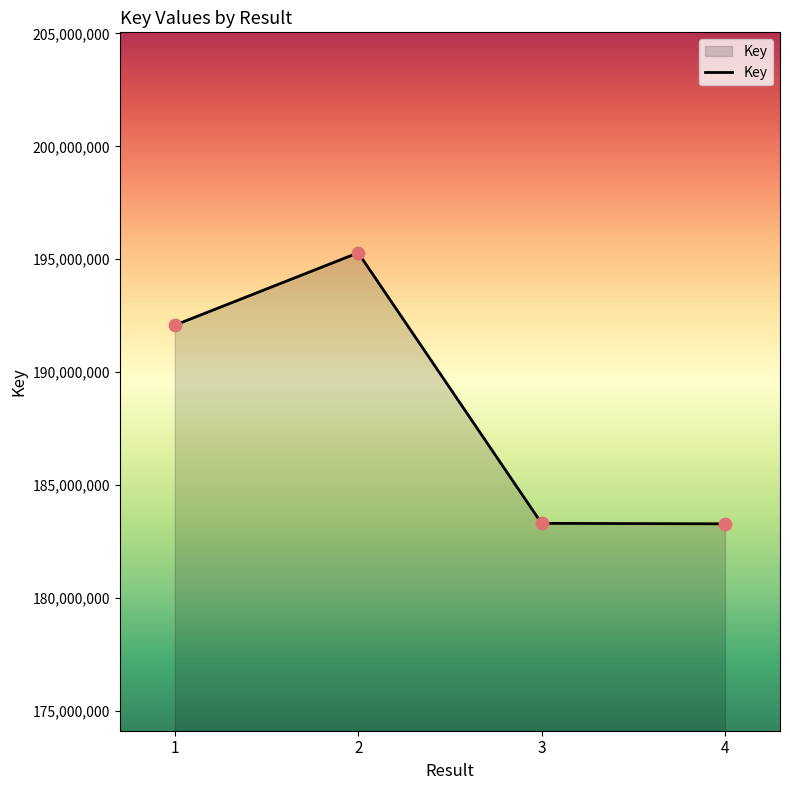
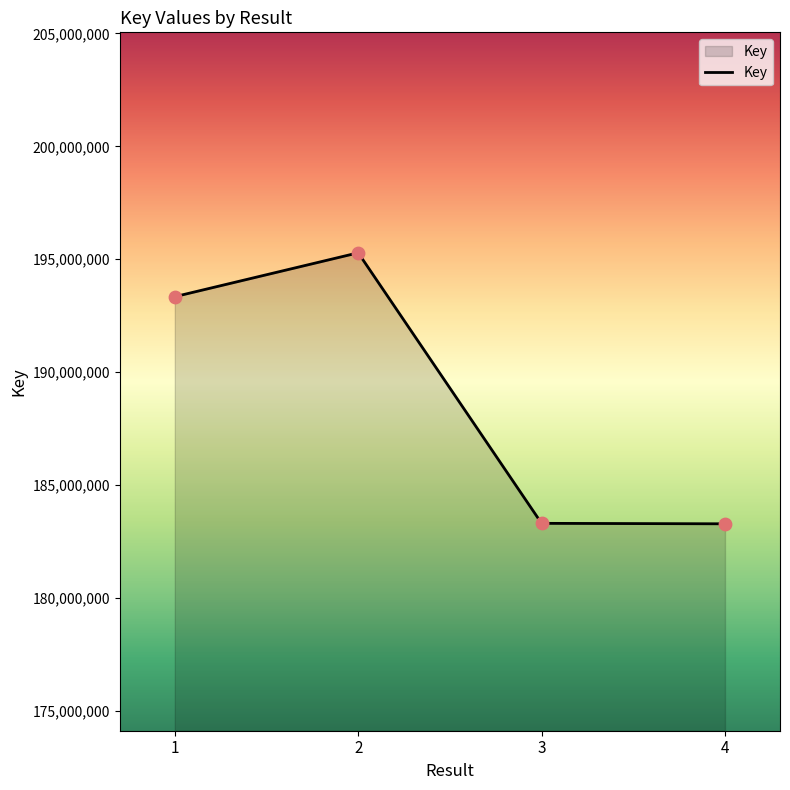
  {
-   "1": "192,100,000",
+   "1": "193,300,000",
    "2": "195,300,000",
    "3": "183,300,000",
    "4": "183,300,000"
  }
